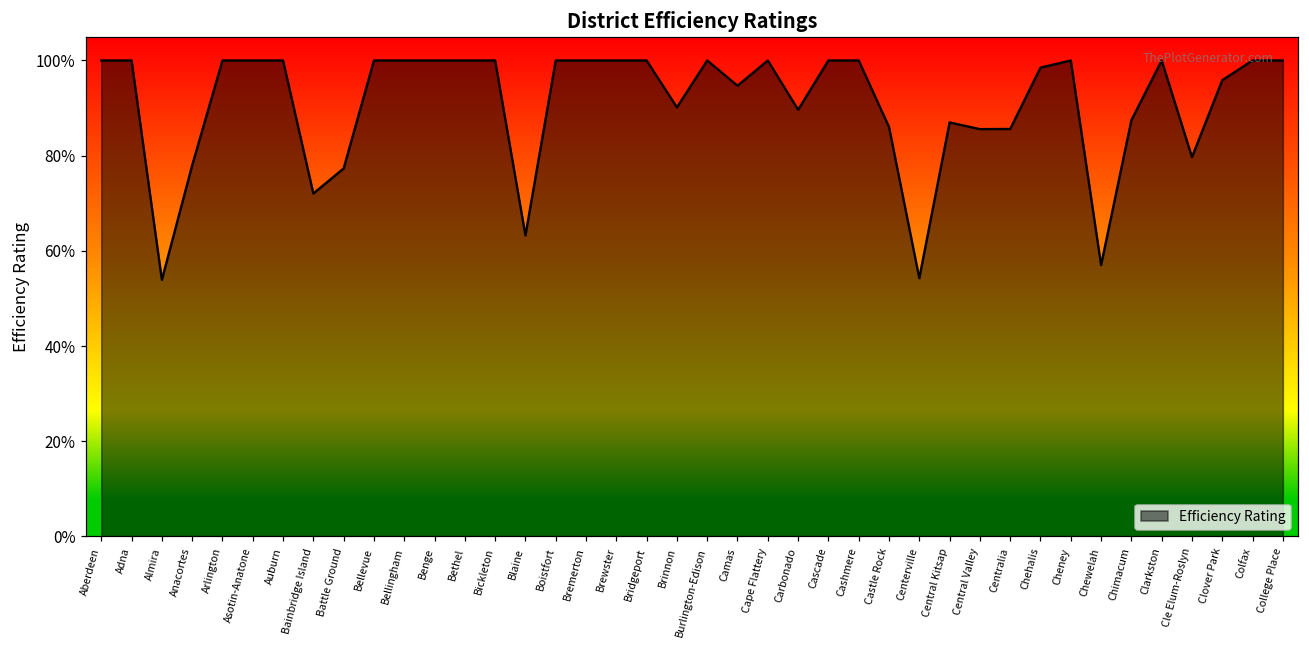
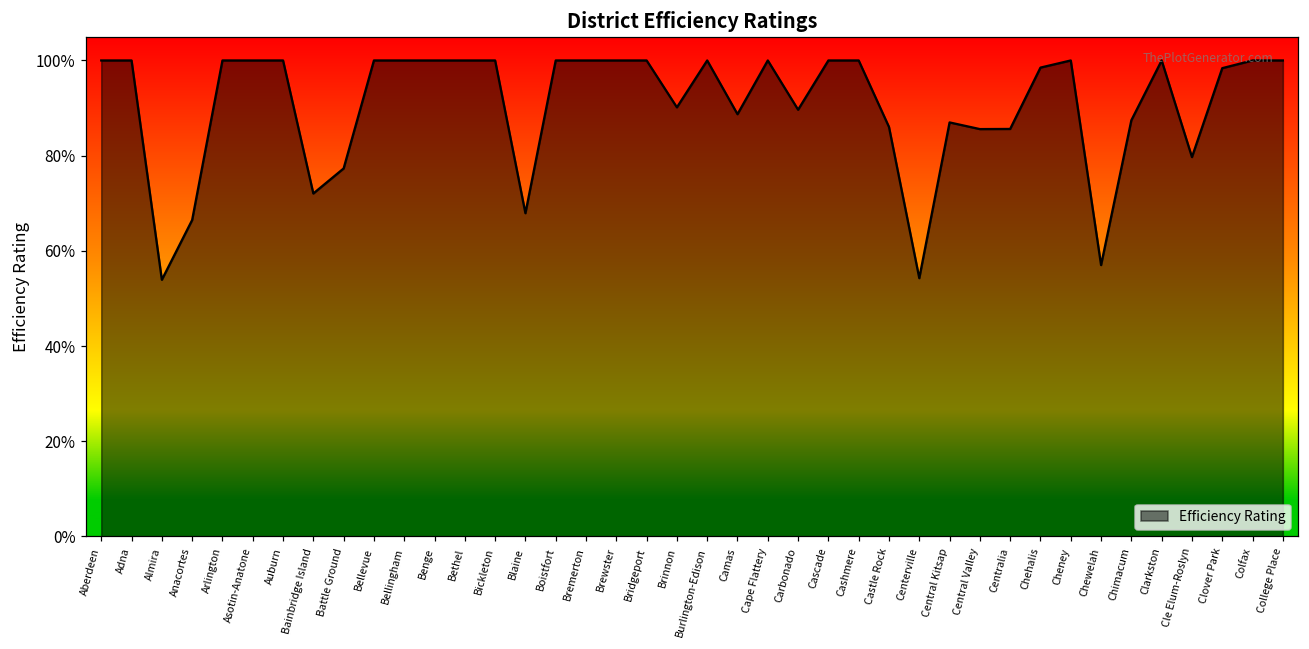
  {
    "Aberdeen": "100%",
    "Adna": "100%",
    "Almira": "54%",
-   "Anacortes": "78%",
+   "Anacortes": "66%",
    "Arlington": "100%",
    "Asotin-Anatone": "100%",
    "Auburn": "100%",
    "Bainbridge Island": "72%",
    "Battle Ground": "77%",
    "Bellevue": "100%",
    "Bellingham": "100%",
    "Benge": "100%",
    "Bethel": "100%",
    "Bickleton": "100%",
-   "Blaine": "63%",
+   "Blaine": "68%",
    "Boistfort": "100%",
    "Bremerton": "100%",
    "Brewster": "100%",
    "Bridgeport": "100%",
    "Brinnon": "90%",
    "Burlington-Edison": "100%",
-   "Camas": "95%",
+   "Camas": "89%",
    "Cape Flattery": "100%",
    "Carbonado": "90%",
    "Cascade": "100%",
    "Cashmere": "100%",
    "Castle Rock": "86%",
    "Centerville": "54%",
    "Central Kitsap": "87%",
    "Central Valley": "86%",
    "Centralia": "86%",
    "Chehalis": "99%",
    "Cheney": "100%",
    "Chewelah": "57%",
    "Chimacum": "87%",
    "Clarkston": "100%",
    "Cle Elum-Roslyn": "80%",
-   "Clover Park": "96%",
+   "Clover Park": "98%",
    "Colfax": "100%",
    "College Place": "100%"
  }
